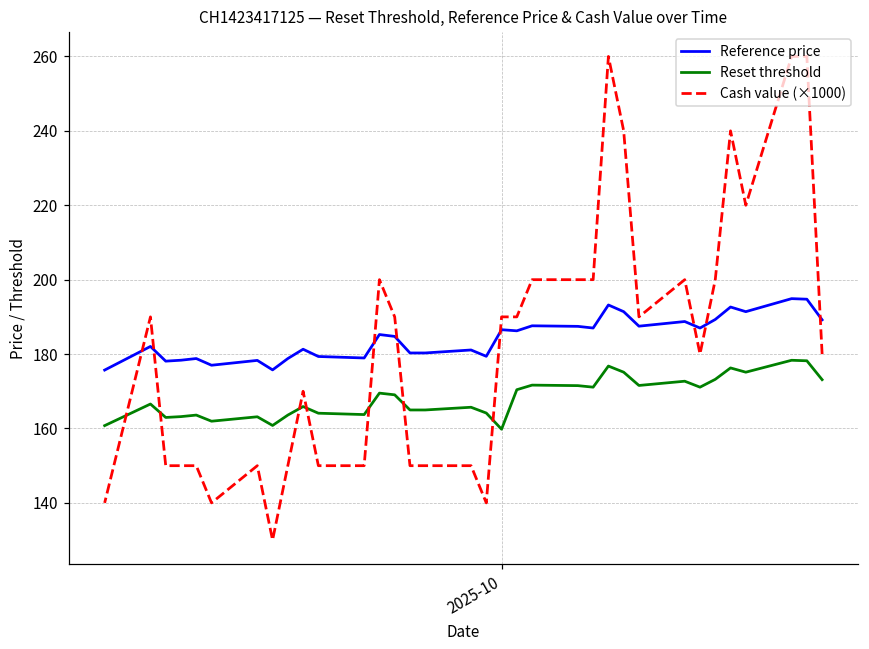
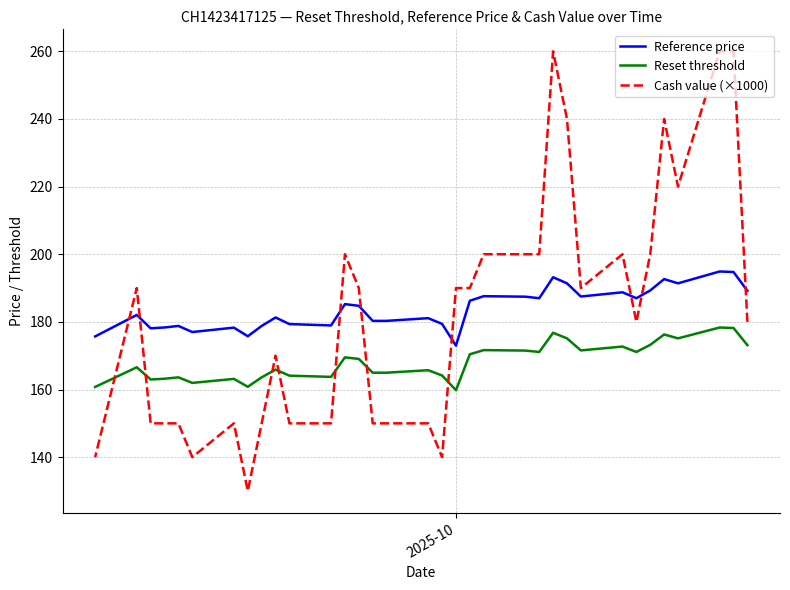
  {
    "Reference price": {
-     "2025-10": 187
+     "2025-10": 173
    },
    "Reset threshold": {
      "2025-10": 160
    },
    "Cash value (×1000)": {
      "2025-10": 190
    }
  }
